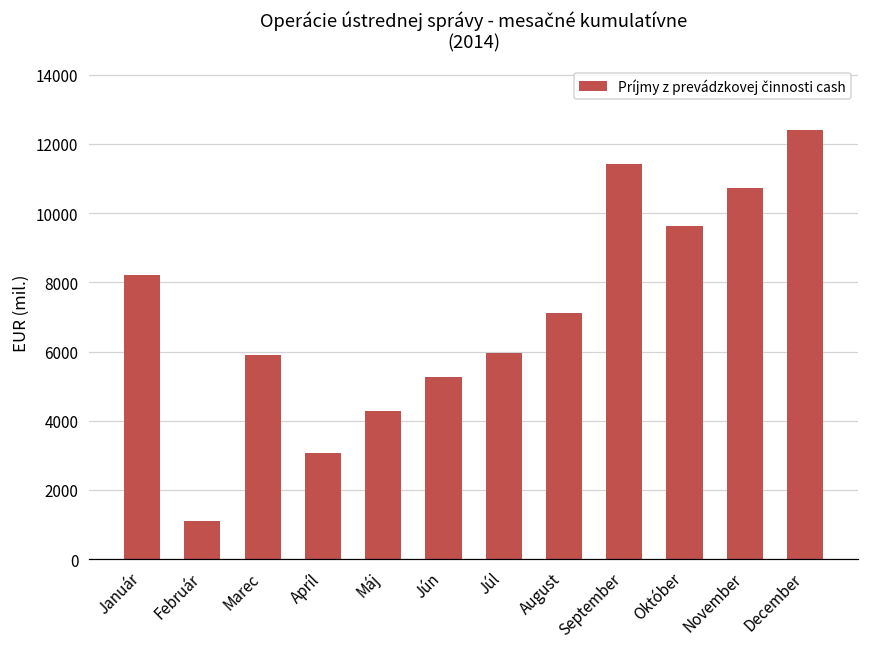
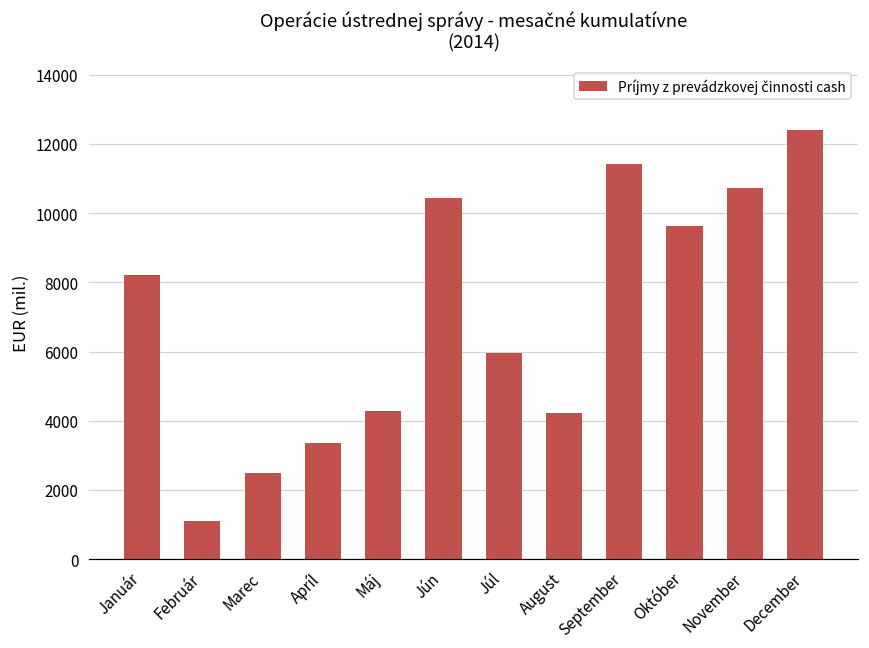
  {
    "Január": 8200,
    "Február": 1100,
-   "Marec": 5900,
-   "Apríl": 3100,
+   "Marec": 2500,
+   "Apríl": 3400,
    "Máj": 4300,
-   "Jún": 5300,
+   "Jún": 10400,
    "Júl": 6000,
-   "August": 7100,
+   "August": 4200,
    "September": 11400,
    "Október": 9600,
    "November": 10700,
    "December": 12400
  }
